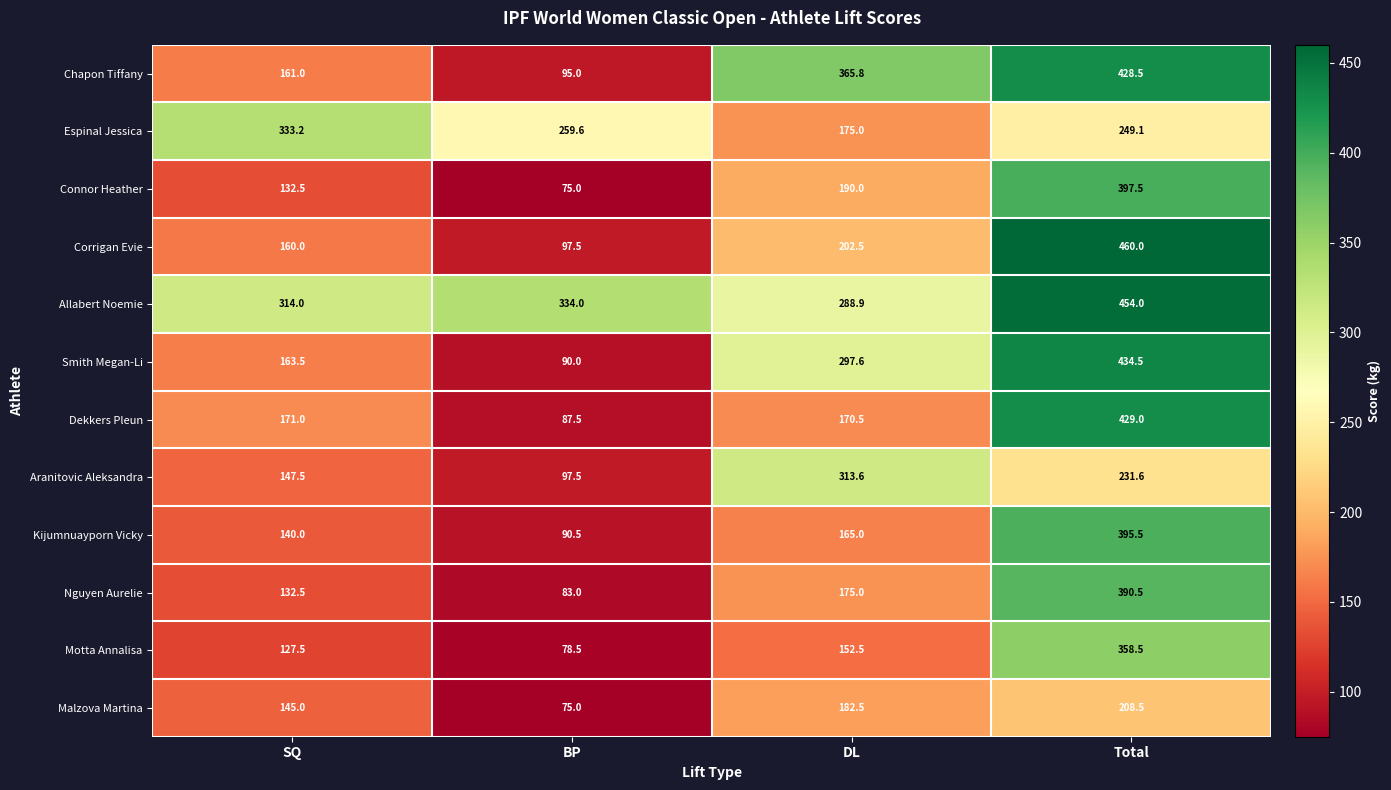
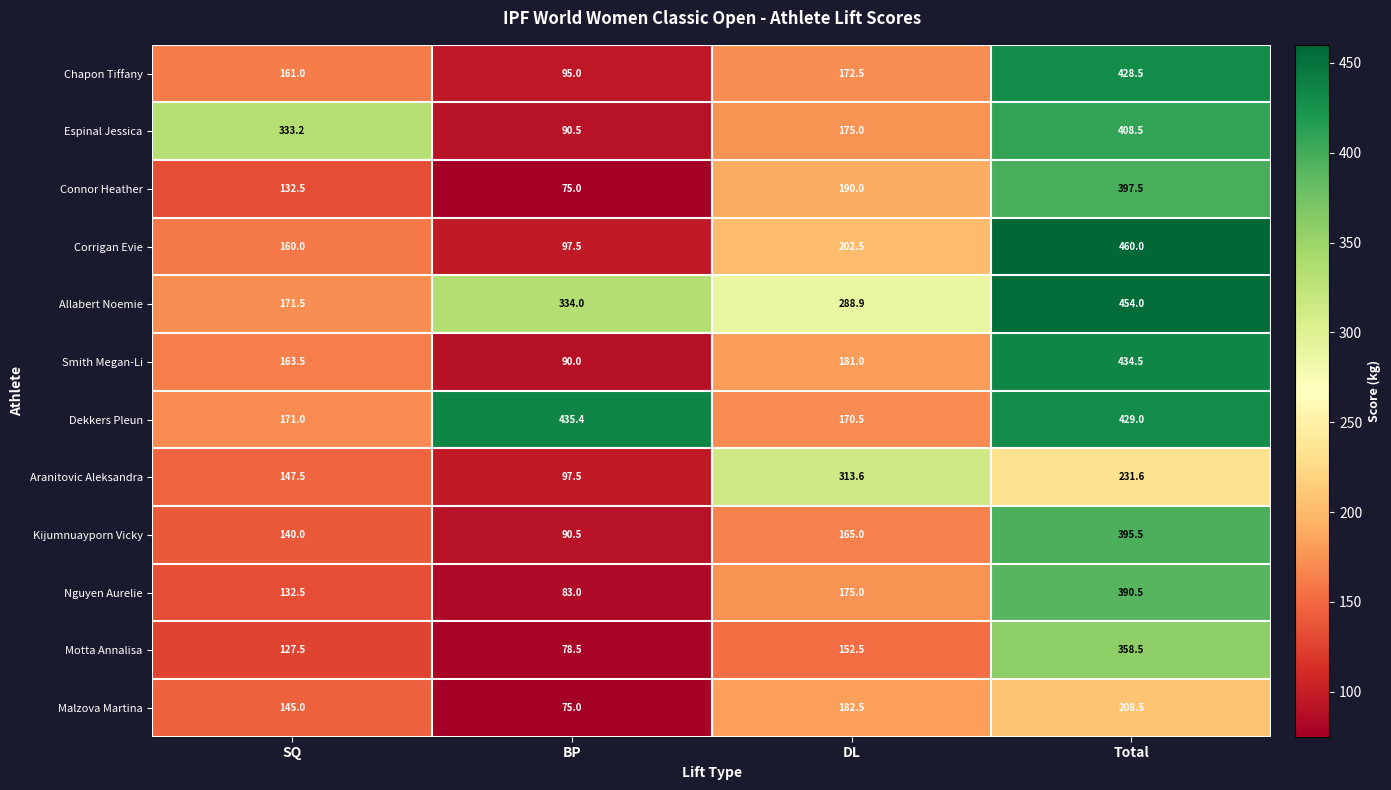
  {
    "Chapon Tiffany": {
      "SQ": 161.0,
      "BP": 95.0,
-     "DL": 365.8,
+     "DL": 172.5,
      "Total": 428.5
    },
    "Espinal Jessica": {
      "SQ": 333.2,
-     "BP": 259.6,
+     "BP": 90.5,
      "DL": 175.0,
-     "Total": 249.1
+     "Total": 408.5
    },
    "Connor Heather": {
      "SQ": 132.5,
      "BP": 75.0,
      "DL": 190.0,
      "Total": 397.5
    },
    "Corrigan Evie": {
      "SQ": 160.0,
      "BP": 97.5,
      "DL": 202.5,
      "Total": 460.0
    },
    "Allabert Noemie": {
-     "SQ": 314.0,
+     "SQ": 171.5,
      "BP": 334.0,
      "DL": 288.9,
      "Total": 454.0
    },
    "Smith Megan-Li": {
      "SQ": 163.5,
      "BP": 90.0,
-     "DL": 297.6,
+     "DL": 181.0,
      "Total": 434.5
    },
    "Dekkers Pleun": {
      "SQ": 171.0,
-     "BP": 87.5,
+     "BP": 435.4,
      "DL": 170.5,
      "Total": 429.0
    },
    "Aranitovic Aleksandra": {
      "SQ": 147.5,
      "BP": 97.5,
      "DL": 313.6,
      "Total": 231.6
    },
    "Kijumnuayporn Vicky": {
      "SQ": 140.0,
      "BP": 90.5,
      "DL": 165.0,
      "Total": 395.5
    },
    "Nguyen Aurelie": {
      "SQ": 132.5,
      "BP": 83.0,
      "DL": 175.0,
      "Total": 390.5
    },
    "Motta Annalisa": {
      "SQ": 127.5,
      "BP": 78.5,
      "DL": 152.5,
      "Total": 358.5
    },
    "Malzova Martina": {
      "SQ": 145.0,
      "BP": 75.0,
      "DL": 182.5,
      "Total": 208.5
    }
  }
